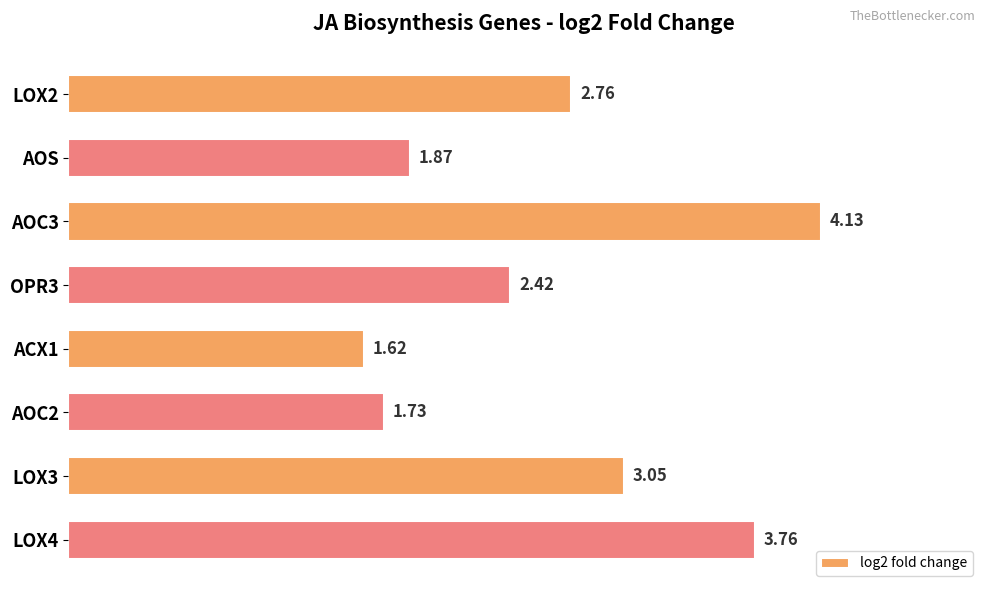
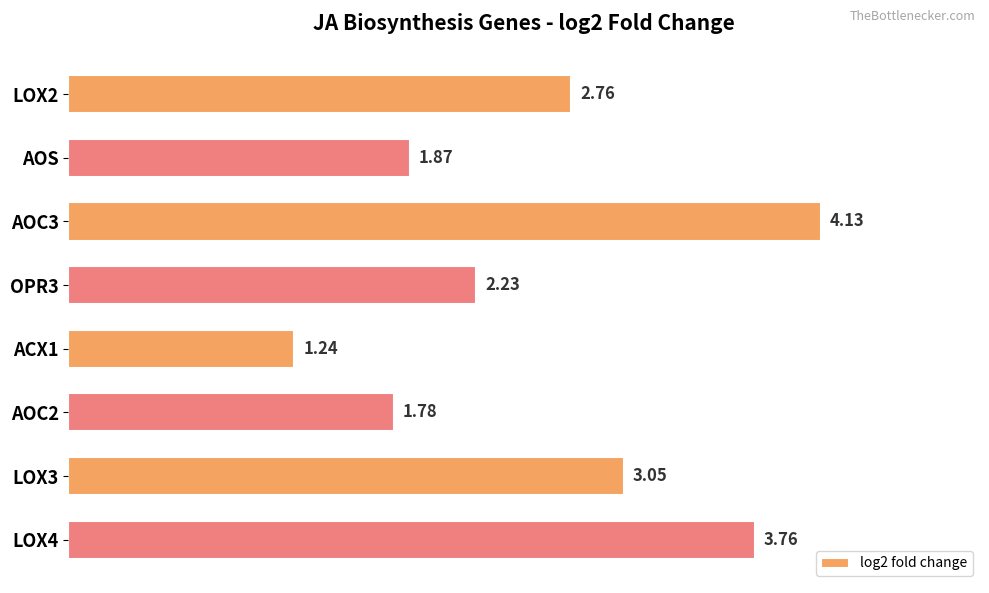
  {
    "LOX2": 2.76,
    "AOS": 1.87,
    "AOC3": 4.13,
-   "OPR3": 2.42,
-   "ACX1": 1.62,
-   "AOC2": 1.73,
+   "OPR3": 2.23,
+   "ACX1": 1.24,
+   "AOC2": 1.78,
    "LOX3": 3.05,
    "LOX4": 3.76
  }
